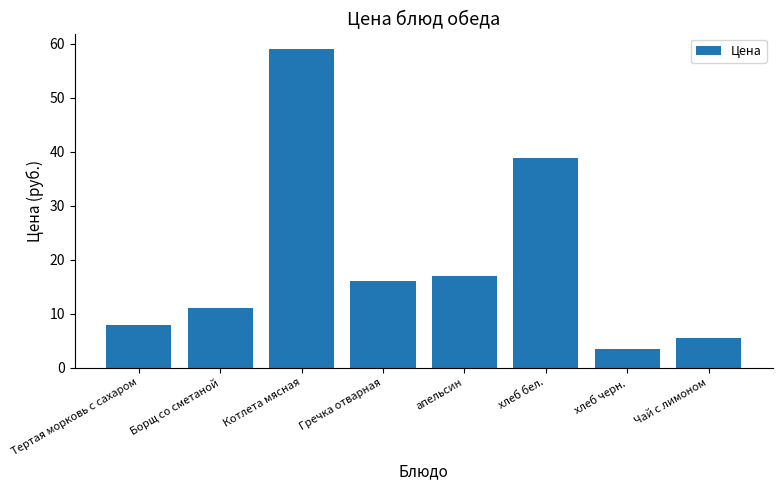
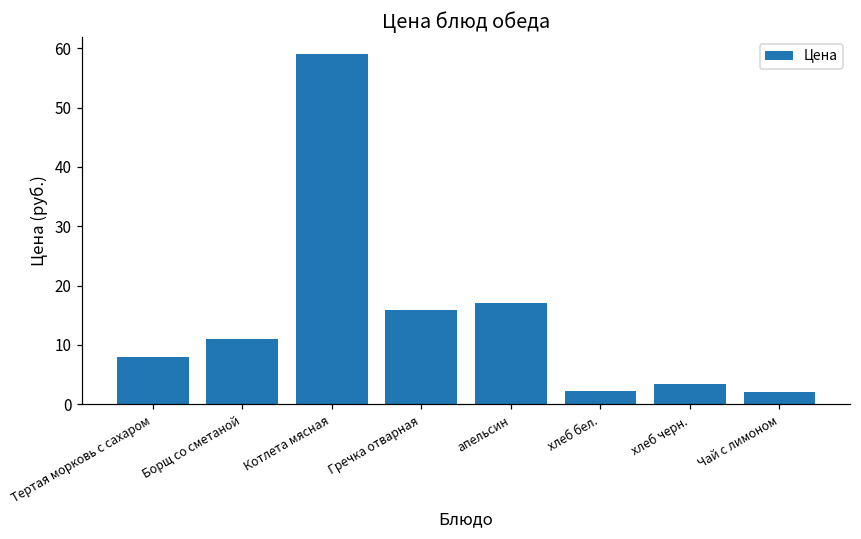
  {
    "Тертая морковь с сахаром": 8,
    "Борщ со сметаной": 11,
    "Котлета мясная": 59,
    "Гречка отварная": 16,
    "апельсин": 17,
-   "хлеб бел.": 39,
+   "хлеб бел.": 2,
    "хлеб черн.": 3,
-   "Чай с лимоном": 5
+   "Чай с лимоном": 2
  }
